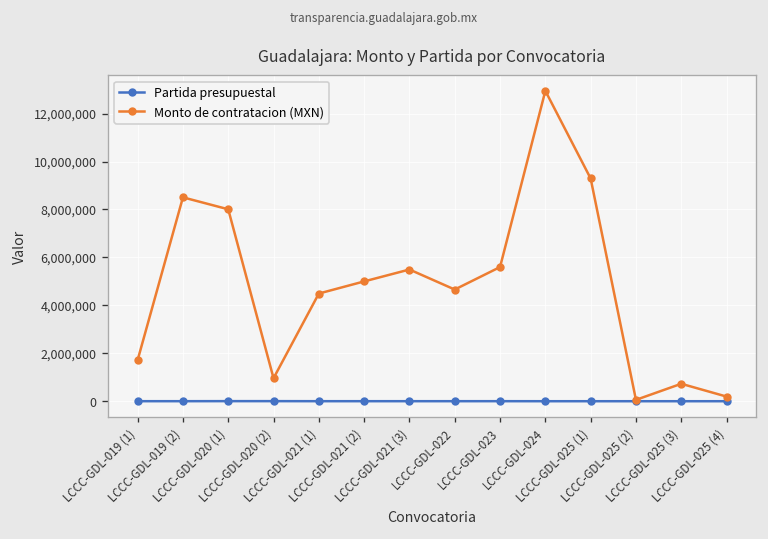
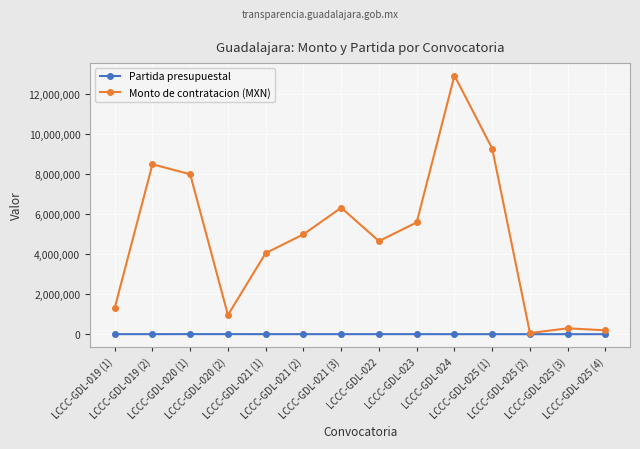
  {
    "Partida presupuestal": {
      "LCCC-GDL-019 (1)": "0",
      "LCCC-GDL-019 (2)": "0",
      "LCCC-GDL-020 (1)": "0",
      "LCCC-GDL-020 (2)": "0",
      "LCCC-GDL-021 (1)": "0",
      "LCCC-GDL-021 (2)": "0",
      "LCCC-GDL-021 (3)": "0",
      "LCCC-GDL-022": "0",
      "LCCC-GDL-023": "0",
      "LCCC-GDL-024": "0",
      "LCCC-GDL-025 (1)": "0",
      "LCCC-GDL-025 (3)": "0",
      "LCCC-GDL-025 (4)": "0"
    },
    "Monto de contratacion (MXN)": {
-     "LCCC-GDL-019 (1)": "1,700,000",
+     "LCCC-GDL-019 (1)": "1,300,000",
      "LCCC-GDL-019 (2)": "8,500,000",
      "LCCC-GDL-020 (1)": "8,000,000",
      "LCCC-GDL-020 (2)": "1,000,000",
-     "LCCC-GDL-021 (1)": "4,500,000",
+     "LCCC-GDL-021 (1)": "4,100,000",
      "LCCC-GDL-021 (2)": "5,000,000",
-     "LCCC-GDL-021 (3)": "5,500,000",
+     "LCCC-GDL-021 (3)": "6,300,000",
      "LCCC-GDL-022": "4,700,000",
      "LCCC-GDL-023": "5,600,000",
      "LCCC-GDL-024": "12,900,000",
      "LCCC-GDL-025 (1)": "9,300,000",
-     "LCCC-GDL-025 (3)": "700,000",
+     "LCCC-GDL-025 (3)": "300,000",
      "LCCC-GDL-025 (4)": "200,000"
    }
  }
